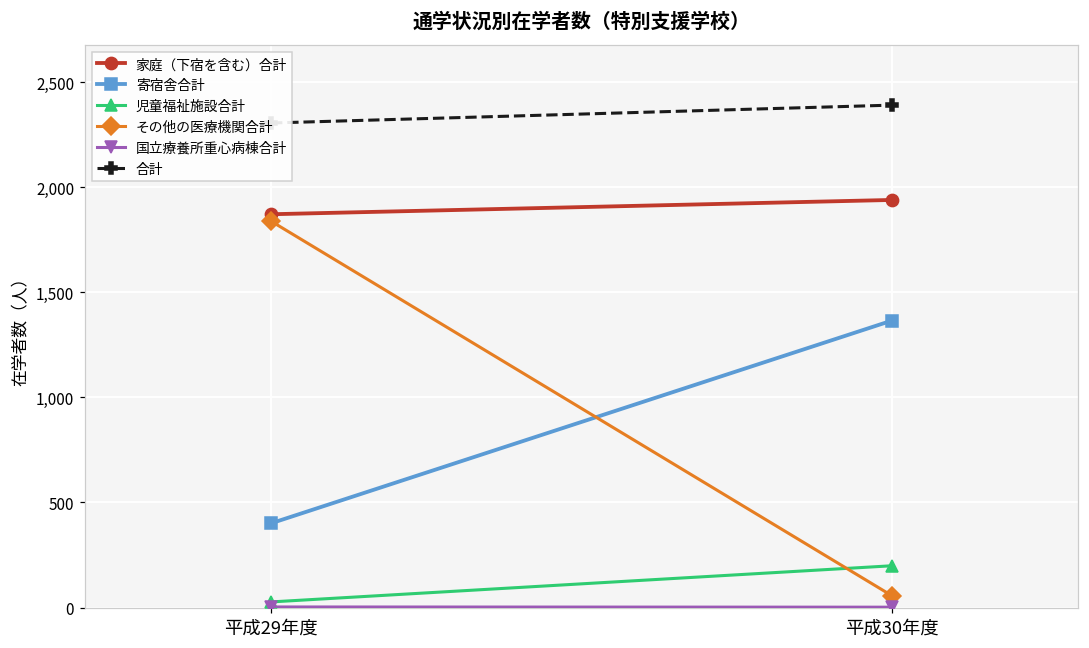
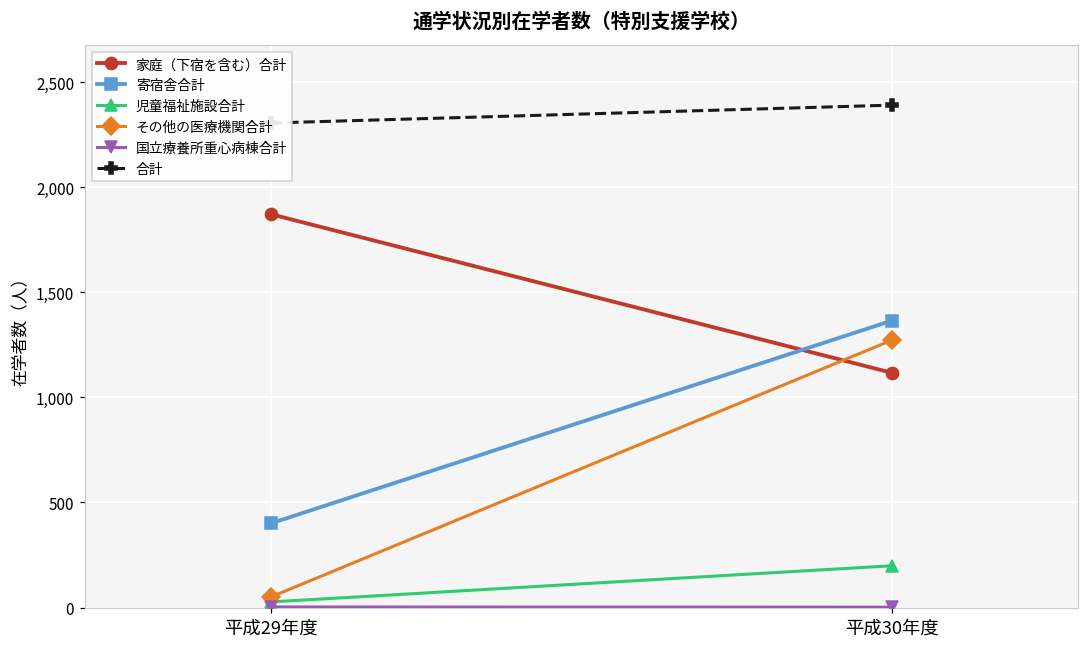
  {
    "家庭（下宿を含む）合計": {
      "平成29年度": "1,870",
-     "平成30年度": "1,940"
+     "平成30年度": "1,120"
    },
    "寄宿舎合計": {
      "平成29年度": "400",
      "平成30年度": "1,370"
    },
    "児童福祉施設合計": {
      "平成29年度": "30",
      "平成30年度": "200"
    },
    "その他の医療機関合計": {
-     "平成29年度": "1,840",
-     "平成30年度": "60"
+     "平成29年度": "50",
+     "平成30年度": "1,270"
    },
    "国立療養所重心病棟合計": {
      "平成29年度": "0",
      "平成30年度": "0"
    },
    "合計": {
      "平成30年度": "2,390"
    }
  }
